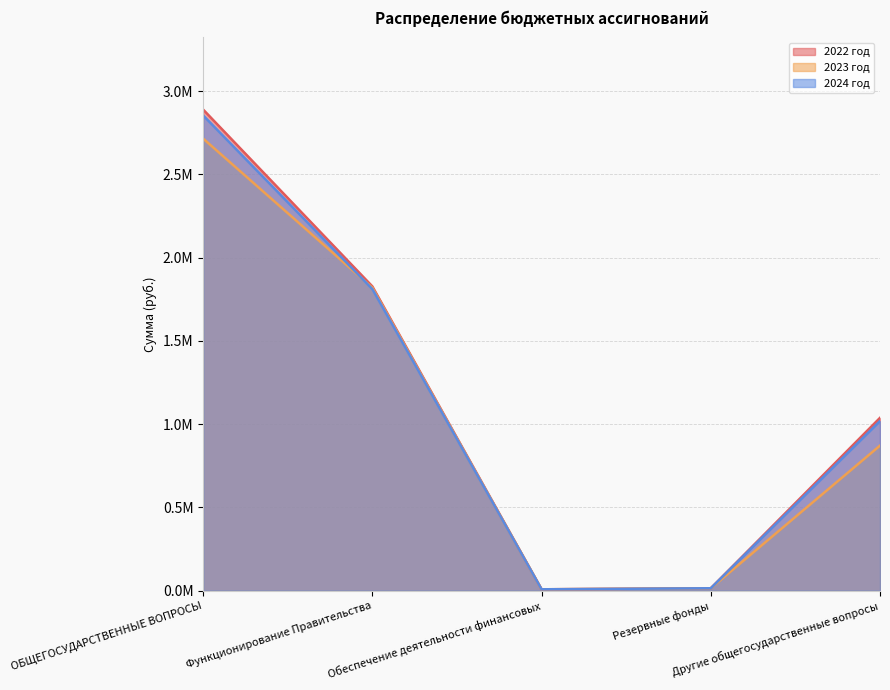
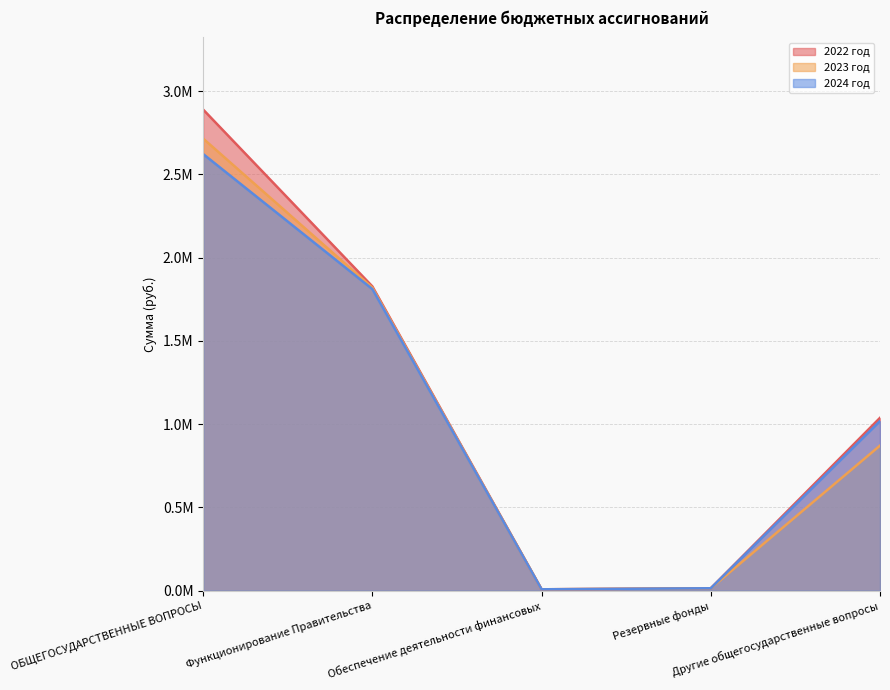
  {
    "2024 год": {
-     "ОБЩЕГОСУДАРСТВЕННЫЕ ВОПРОСЫ": 2850000,
+     "ОБЩЕГОСУДАРСТВЕННЫЕ ВОПРОСЫ": 2620000,
      "Другие общегосударственные вопросы": 1020000
    }
  }
